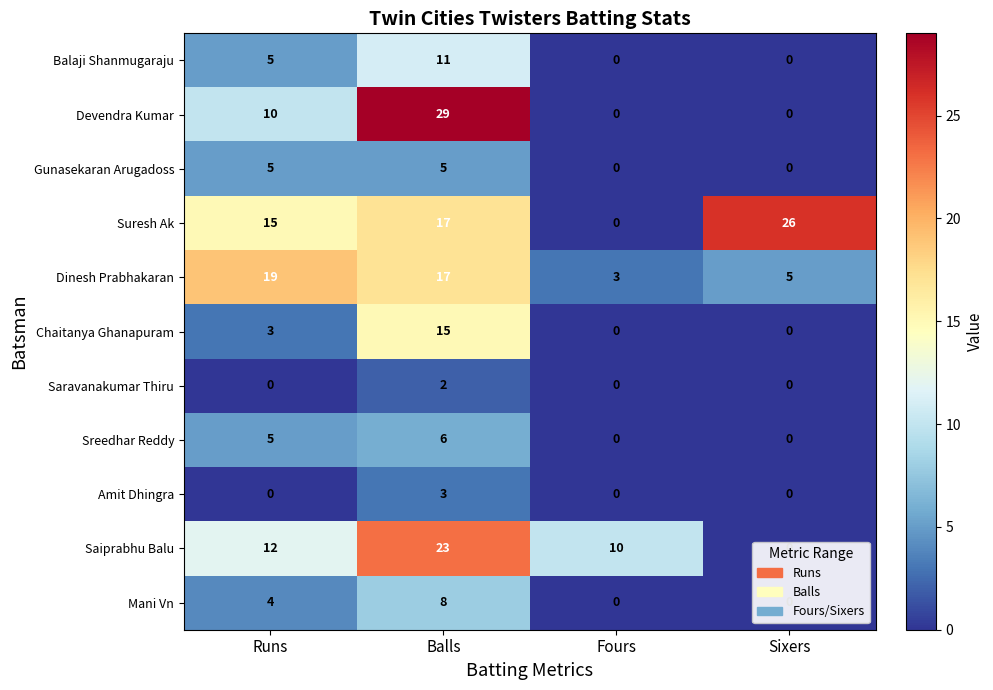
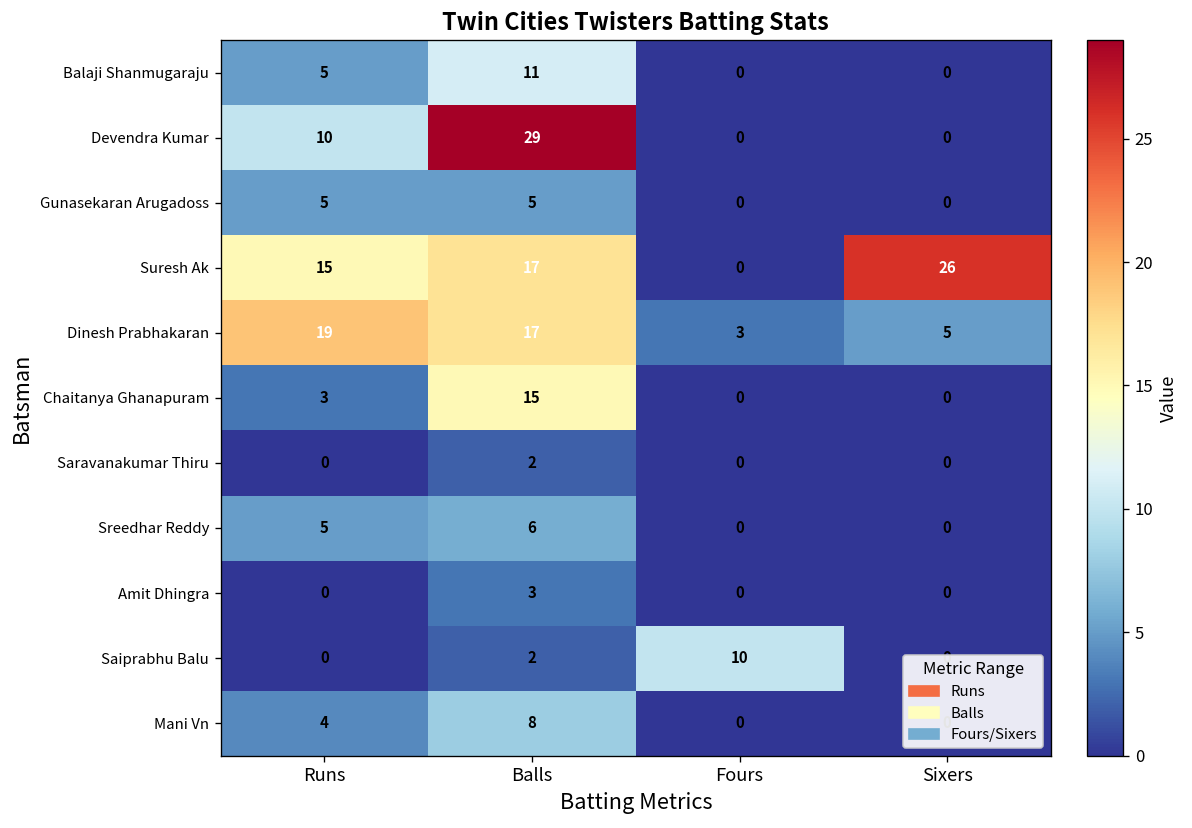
  {
    "Balaji Shanmugaraju": {
      "Runs": 5,
      "Balls": 11,
      "Fours": 0,
      "Sixers": 0
    },
    "Devendra Kumar": {
      "Runs": 10,
      "Balls": 29,
      "Fours": 0,
      "Sixers": 0
    },
    "Gunasekaran Arugadoss": {
      "Runs": 5,
      "Balls": 5,
      "Fours": 0,
      "Sixers": 0
    },
    "Suresh Ak": {
      "Runs": 15,
      "Balls": 17,
      "Fours": 0,
      "Sixers": 26
    },
    "Dinesh Prabhakaran": {
      "Runs": 19,
      "Balls": 17,
      "Fours": 3,
      "Sixers": 5
    },
    "Chaitanya Ghanapuram": {
      "Runs": 3,
      "Balls": 15,
      "Fours": 0,
      "Sixers": 0
    },
    "Saravanakumar Thiru": {
      "Runs": 0,
      "Balls": 2,
      "Fours": 0,
      "Sixers": 0
    },
    "Sreedhar Reddy": {
      "Runs": 5,
      "Balls": 6,
      "Fours": 0,
      "Sixers": 0
    },
    "Amit Dhingra": {
      "Runs": 0,
      "Balls": 3,
      "Fours": 0,
      "Sixers": 0
    },
    "Saiprabhu Balu": {
-     "Runs": 12,
-     "Balls": 23,
+     "Runs": 0,
+     "Balls": 2,
      "Fours": 10
    },
    "Mani Vn": {
      "Runs": 4,
      "Balls": 8,
      "Fours": 0
    }
  }
